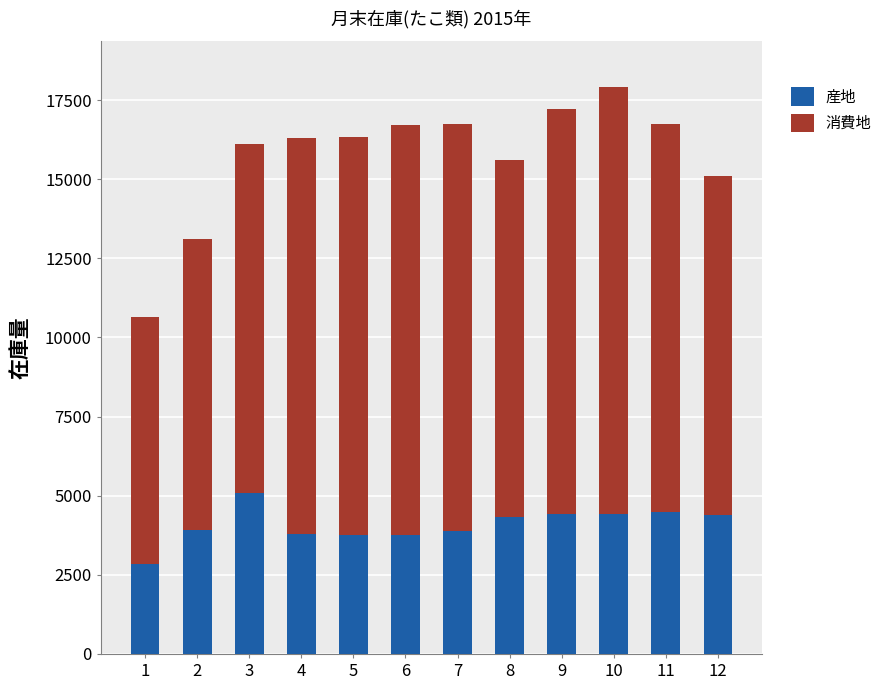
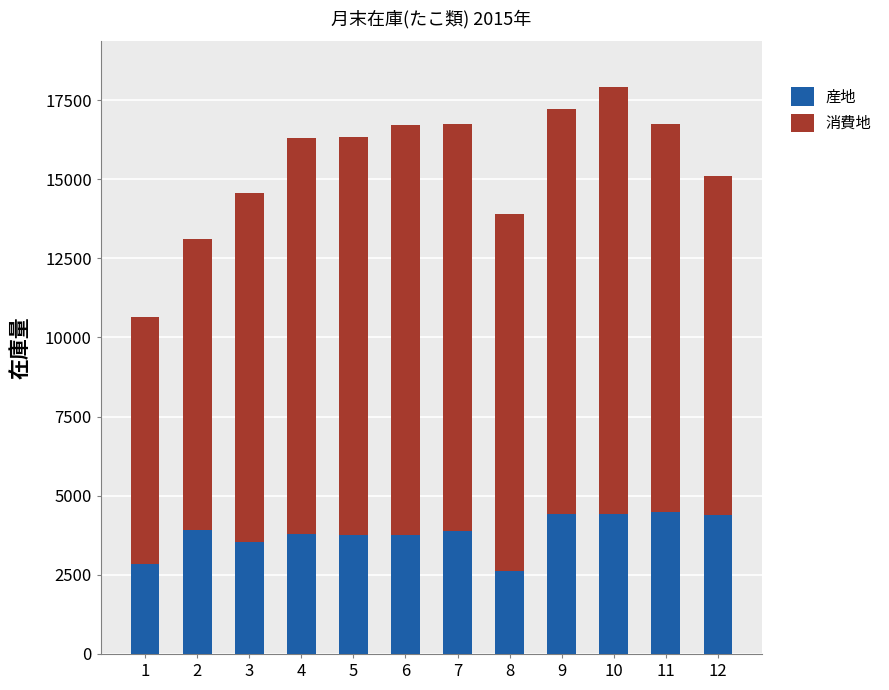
  {
    "産地": {
      "1": 2800,
      "2": 3900,
-     "3": 5100,
+     "3": 3500,
      "4": 3800,
      "5": 3800,
      "6": 3800,
      "7": 3900,
-     "8": 4300,
+     "8": 2600,
      "9": 4400,
      "10": 4400,
      "11": 4500,
      "12": 4400
    },
    "消費地": {
      "1": 7800,
      "2": 9200,
      "3": 11000,
      "4": 12500,
      "5": 12600,
      "6": 13000,
      "7": 12800,
      "8": 11300,
      "9": 12800,
      "10": 13500,
      "11": 12300,
      "12": 10700
    }
  }
